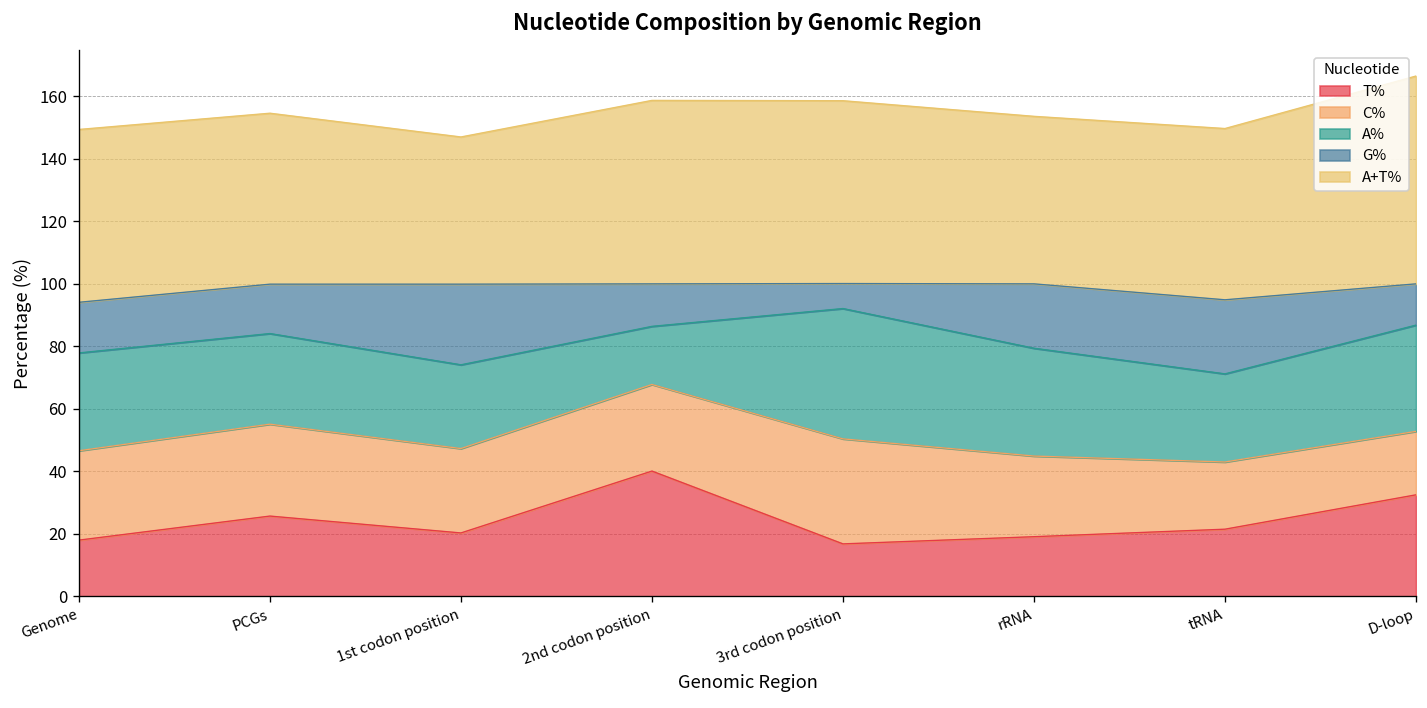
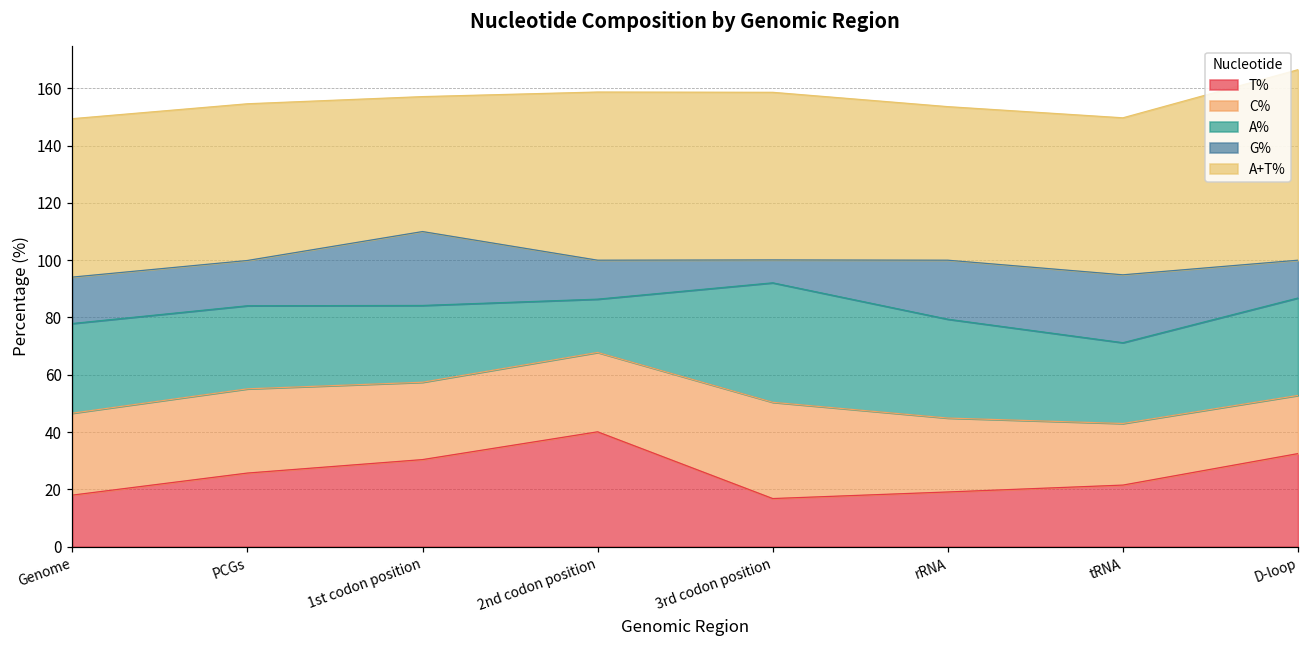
  {
    "T%": {
      "Genome": 18,
      "PCGs": 26,
-     "1st codon position": 20,
+     "1st codon position": 30,
      "2nd codon position": 40,
      "3rd codon position": 17,
      "rRNA": 19,
      "tRNA": 22,
      "D-loop": 33
    }
  }
